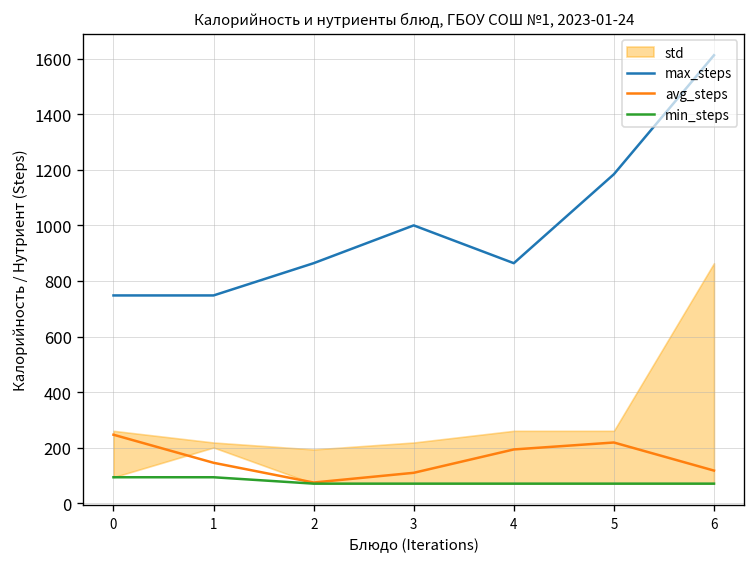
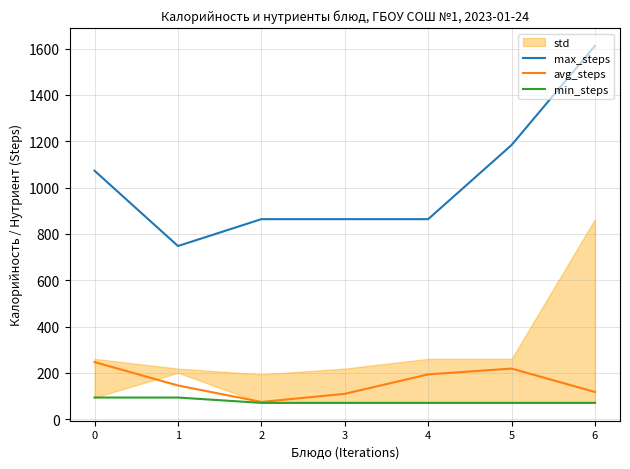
  {
    "max_steps": {
-     "0": 750,
+     "0": 1070,
      "1": 750,
      "2": 860,
-     "3": 1000,
+     "3": 860,
      "4": 860,
      "5": 1180
    },
    "min_steps": {
      "0": 90,
      "1": 90,
      "3": 70,
      "4": 70,
      "5": 70,
      "6": 70
    }
  }
